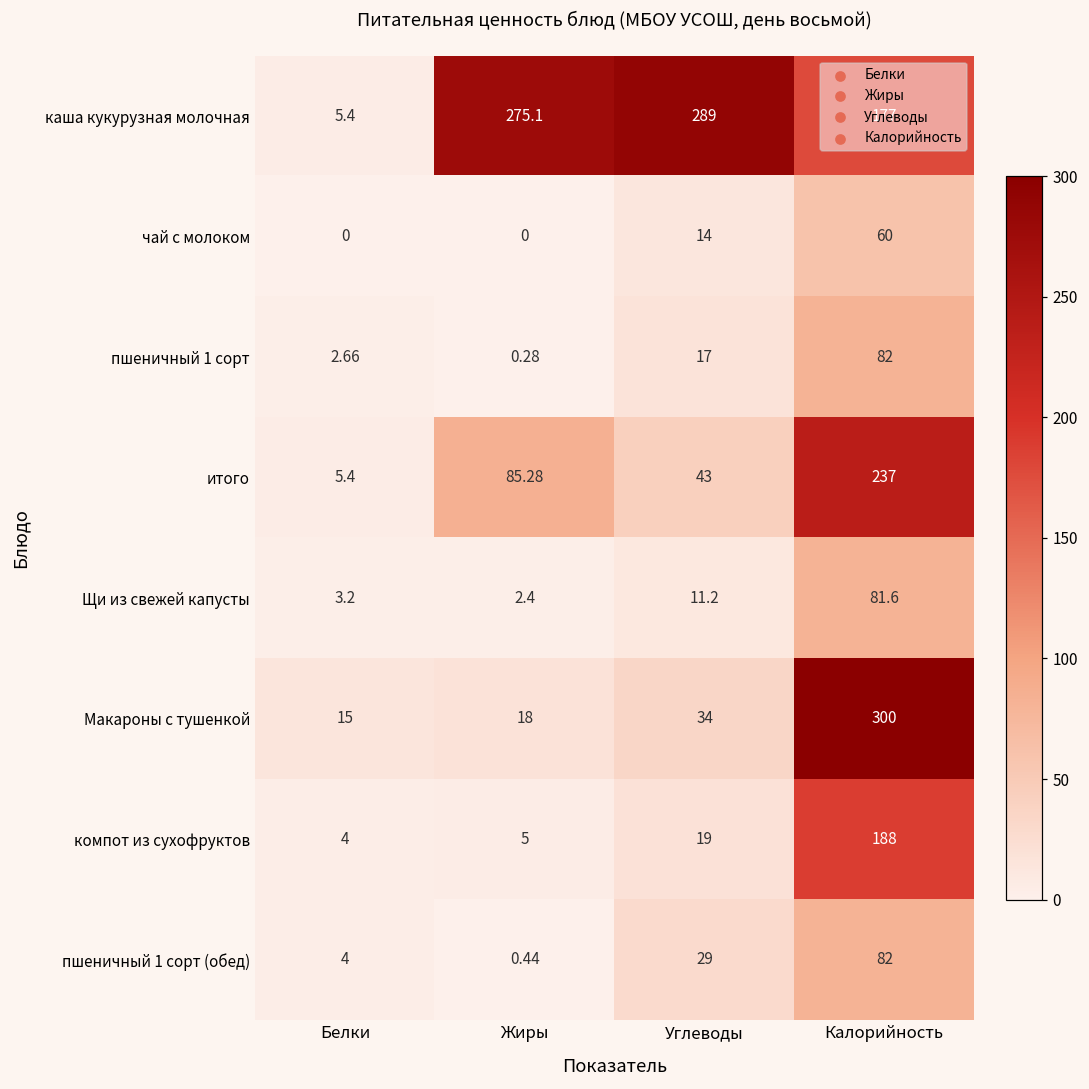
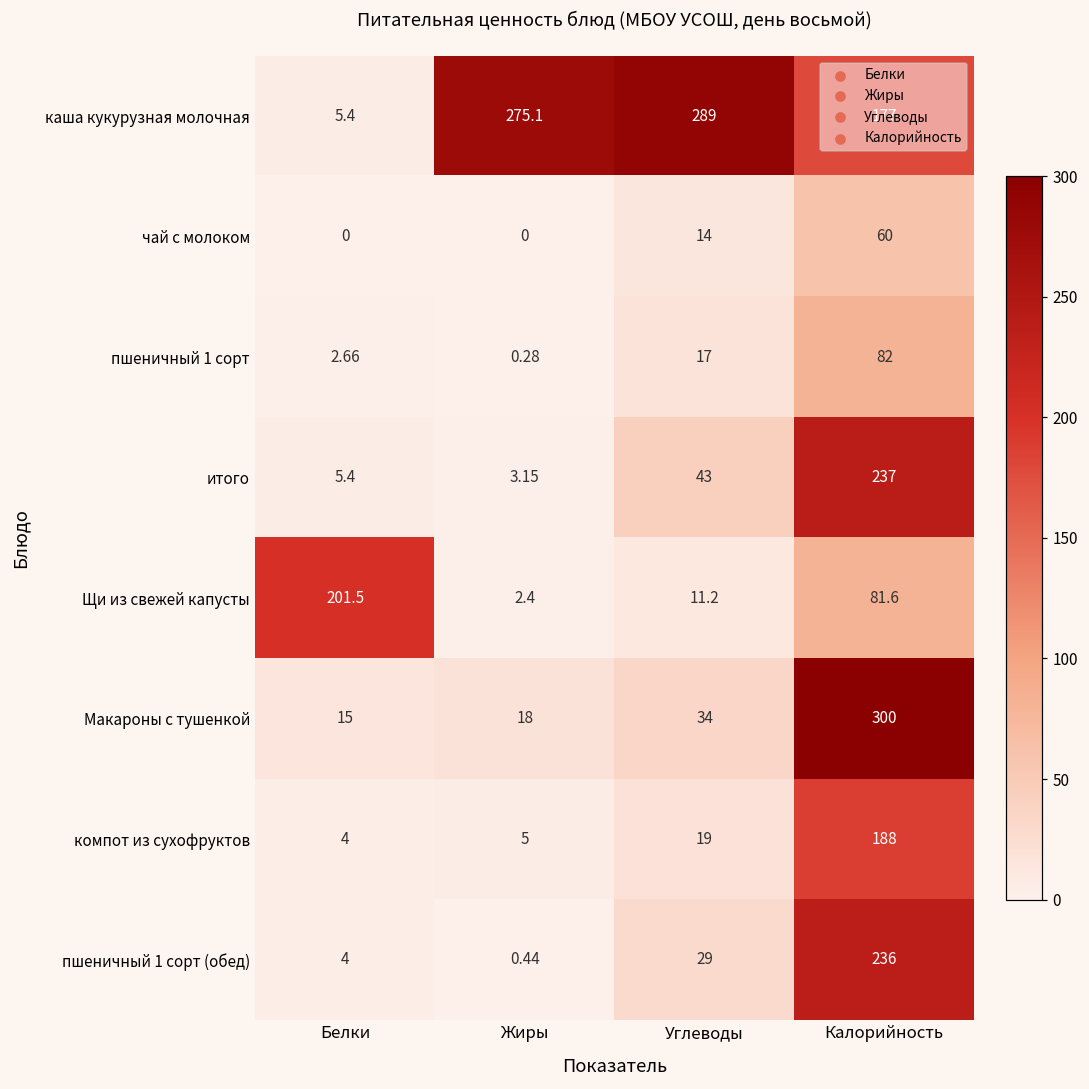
  {
    "каша кукурузная молочная": {
      "Белки": 5.4,
      "Жиры": 275.1,
      "Углеводы": 289
    },
    "чай с молоком": {
      "Белки": 0,
      "Жиры": 0,
      "Углеводы": 14,
      "Калорийность": 60
    },
    "пшеничный 1 сорт": {
      "Белки": 2.66,
      "Жиры": 0.28,
      "Углеводы": 17,
      "Калорийность": 82
    },
    "итого": {
      "Белки": 5.4,
-     "Жиры": 85.28,
+     "Жиры": 3.15,
      "Углеводы": 43,
      "Калорийность": 237
    },
    "Щи из свежей капусты": {
-     "Белки": 3.2,
+     "Белки": 201.5,
      "Жиры": 2.4,
      "Углеводы": 11.2,
      "Калорийность": 81.6
    },
    "Макароны с тушенкой": {
      "Белки": 15,
      "Жиры": 18,
      "Углеводы": 34,
      "Калорийность": 300
    },
    "компот из сухофруктов": {
      "Белки": 4,
      "Жиры": 5,
      "Углеводы": 19,
      "Калорийность": 188
    },
    "пшеничный 1 сорт (обед)": {
      "Белки": 4,
      "Жиры": 0.44,
      "Углеводы": 29,
-     "Калорийность": 82
+     "Калорийность": 236
    }
  }
